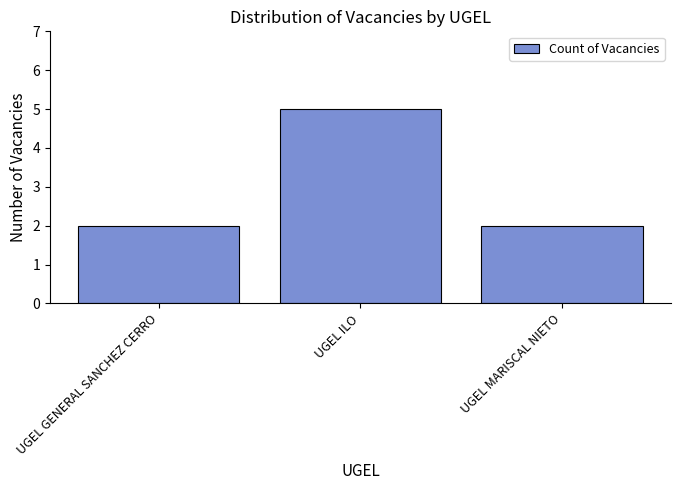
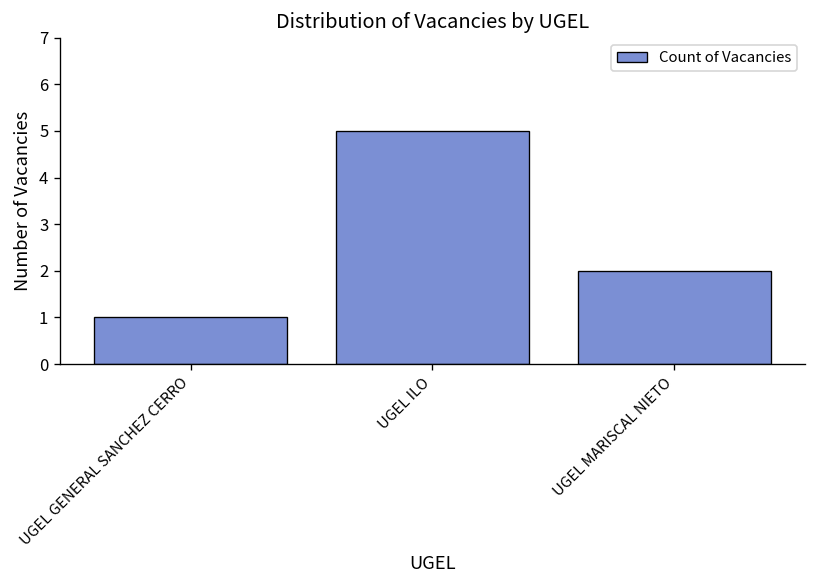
  {
-   "UGEL GENERAL SANCHEZ CERRO": 2,
+   "UGEL GENERAL SANCHEZ CERRO": 1,
    "UGEL ILO": 5,
    "UGEL MARISCAL NIETO": 2
  }
